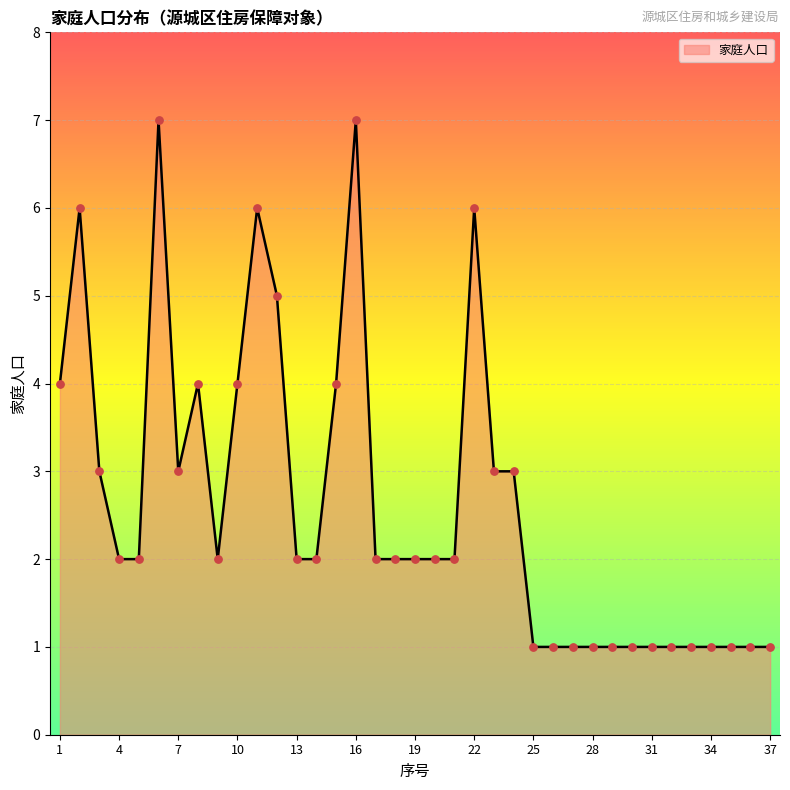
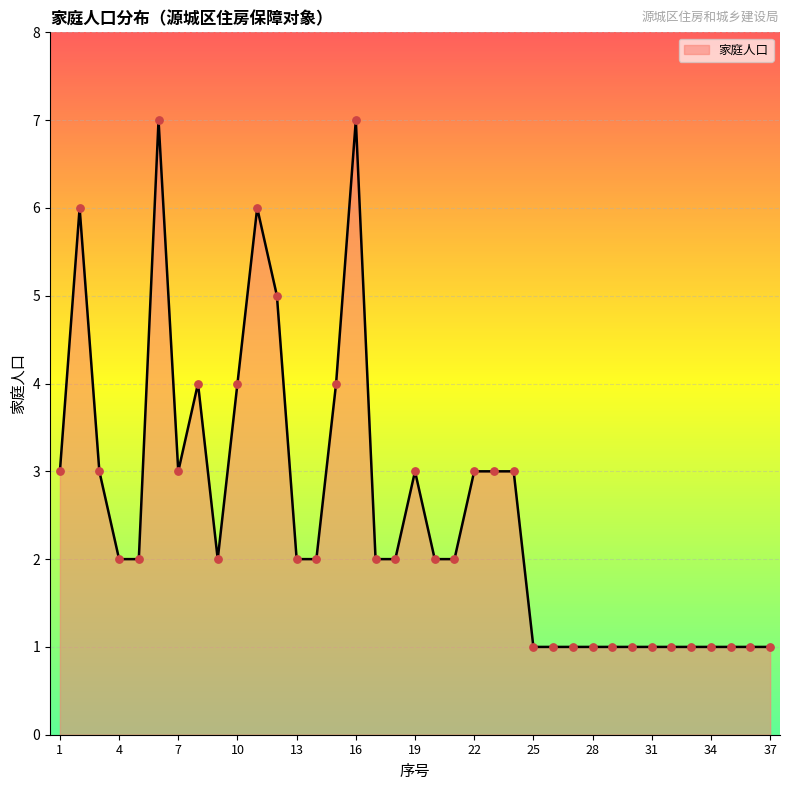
  {
-   "1": 4,
+   "1": 3,
    "4": 2,
    "7": 3,
    "10": 4,
    "13": 2,
    "16": 7,
-   "19": 2,
-   "22": 6,
+   "19": 3,
+   "22": 3,
    "25": 1,
    "28": 1,
    "31": 1,
    "34": 1,
    "37": 1
  }
